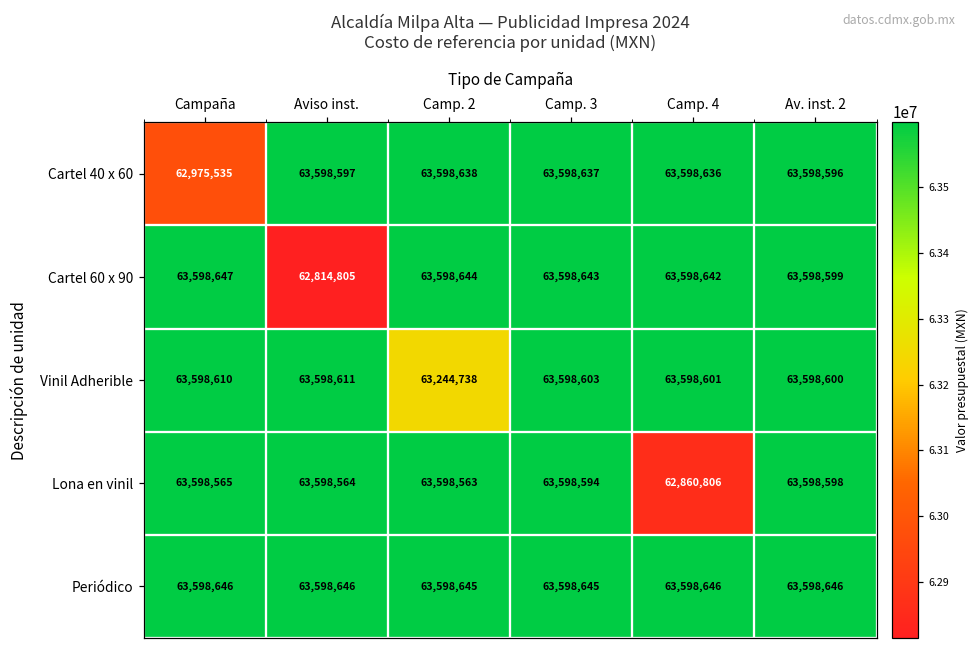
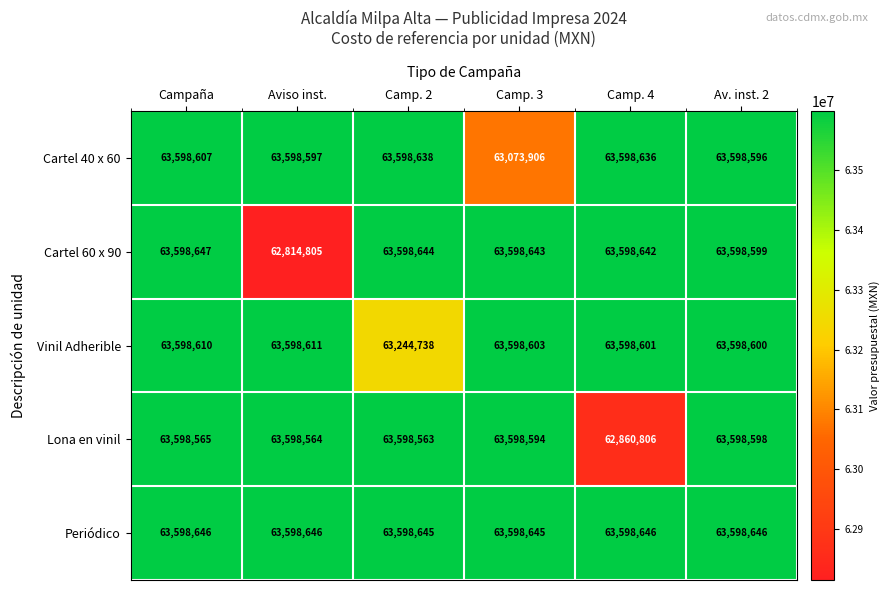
  {
    "Cartel 40 x 60": {
-     "Campaña": "62,975,535",
+     "Campaña": "63,598,607",
      "Aviso inst.": "63,598,597",
      "Camp. 2": "63,598,638",
-     "Camp. 3": "63,598,637",
+     "Camp. 3": "63,073,906",
      "Camp. 4": "63,598,636",
      "Av. inst. 2": "63,598,596"
    },
    "Cartel 60 x 90": {
      "Campaña": "63,598,647",
      "Aviso inst.": "62,814,805",
      "Camp. 2": "63,598,644",
      "Camp. 3": "63,598,643",
      "Camp. 4": "63,598,642",
      "Av. inst. 2": "63,598,599"
    },
    "Vinil Adherible": {
      "Campaña": "63,598,610",
      "Aviso inst.": "63,598,611",
      "Camp. 2": "63,244,738",
      "Camp. 3": "63,598,603",
      "Camp. 4": "63,598,601",
      "Av. inst. 2": "63,598,600"
    },
    "Lona en vinil": {
      "Campaña": "63,598,565",
      "Aviso inst.": "63,598,564",
      "Camp. 2": "63,598,563",
      "Camp. 3": "63,598,594",
      "Camp. 4": "62,860,806",
      "Av. inst. 2": "63,598,598"
    },
    "Periódico": {
      "Campaña": "63,598,646",
      "Aviso inst.": "63,598,646",
      "Camp. 2": "63,598,645",
      "Camp. 3": "63,598,645",
      "Camp. 4": "63,598,646",
      "Av. inst. 2": "63,598,646"
    }
  }
